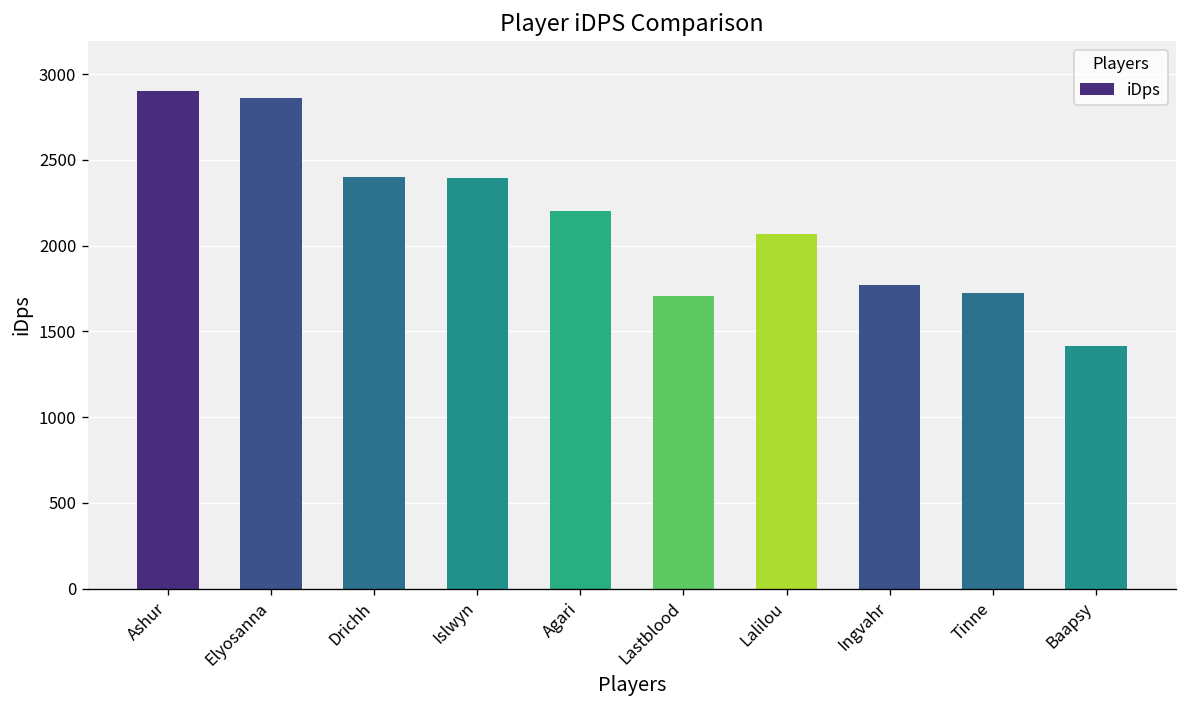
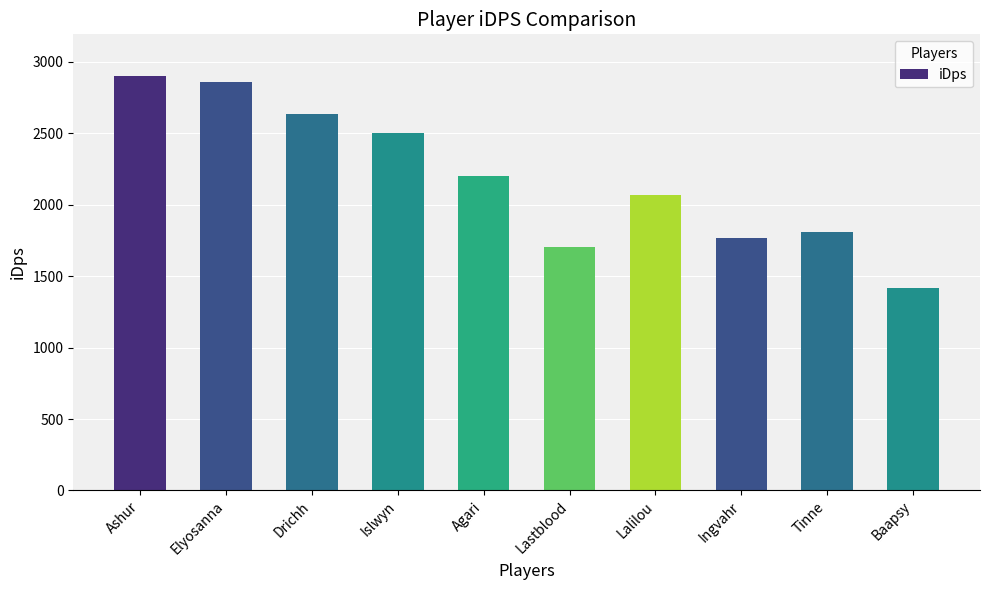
  {
    "Ashur": 2900,
    "Elyosanna": 2860,
-   "Drichh": 2400,
-   "Islwyn": 2390,
+   "Drichh": 2640,
+   "Islwyn": 2500,
    "Agari": 2200,
    "Lastblood": 1700,
    "Lalilou": 2070,
    "Ingvahr": 1770,
-   "Tinne": 1720,
+   "Tinne": 1810,
    "Baapsy": 1410
  }
